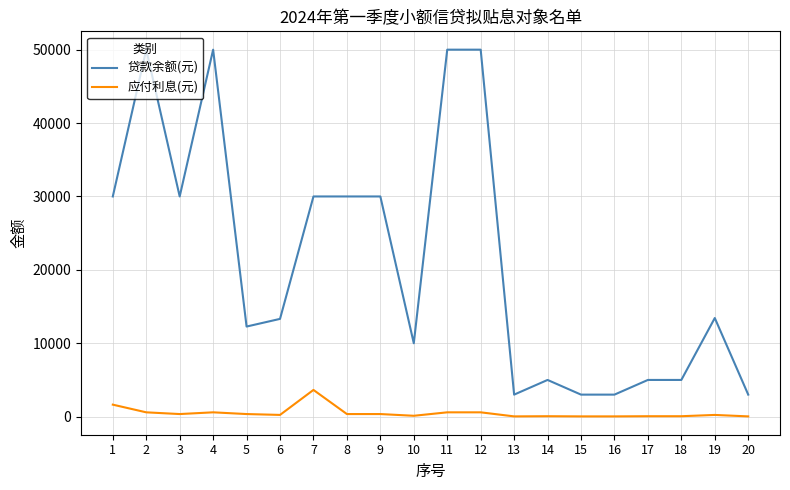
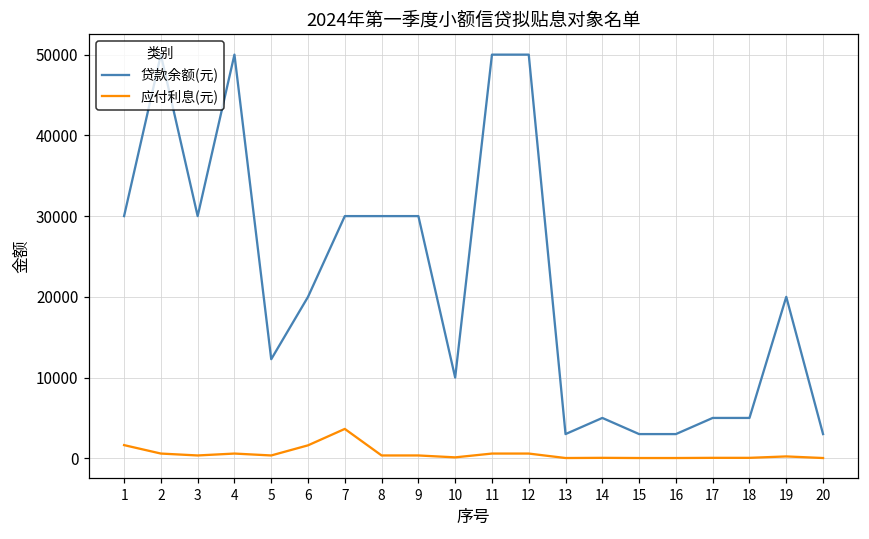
  {
    "贷款余额(元)": {
      "1": 30000,
      "3": 30000,
      "4": 50000,
      "5": 12000,
-     "6": 13000,
+     "6": 20000,
      "7": 30000,
      "8": 30000,
      "9": 30000,
      "10": 10000,
      "11": 50000,
      "12": 50000,
      "13": 3000,
      "14": 5000,
      "15": 3000,
      "16": 3000,
      "17": 5000,
      "18": 5000,
-     "19": 13000,
+     "19": 20000,
      "20": 3000
    },
    "应付利息(元)": {
      "1": 2000,
      "2": 1000,
      "3": 0,
      "4": 1000,
      "5": 0,
-     "6": 0,
+     "6": 2000,
      "7": 4000,
      "8": 0,
      "9": 0,
      "10": 0,
      "11": 1000,
      "12": 1000,
      "13": 0,
      "14": 0,
      "15": 0,
      "16": 0,
      "17": 0,
      "18": 0,
      "19": 0,
      "20": 0
    }
  }
